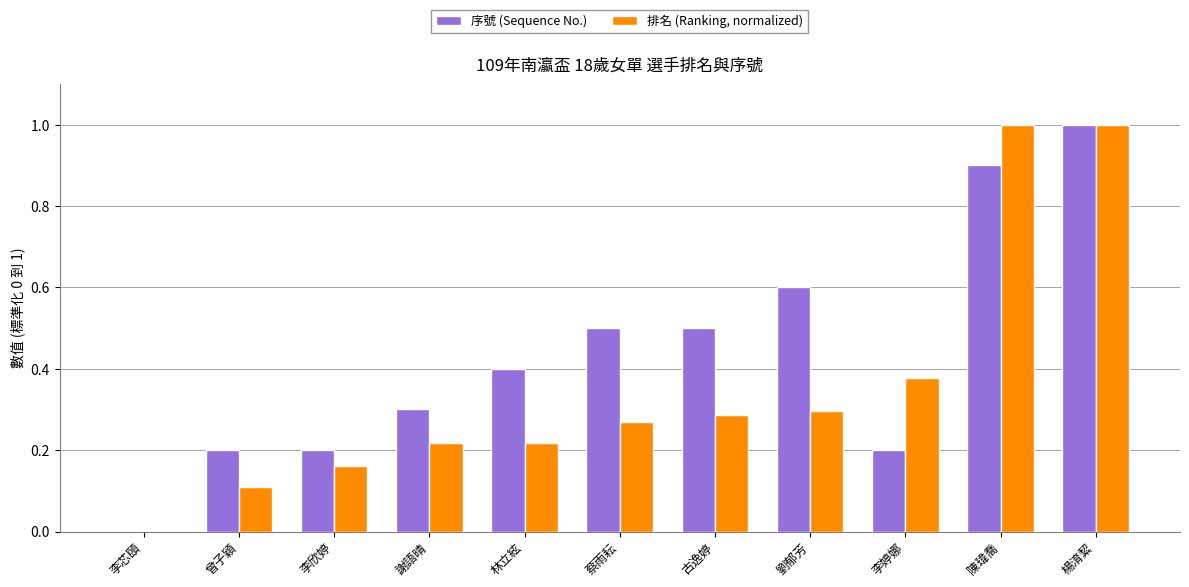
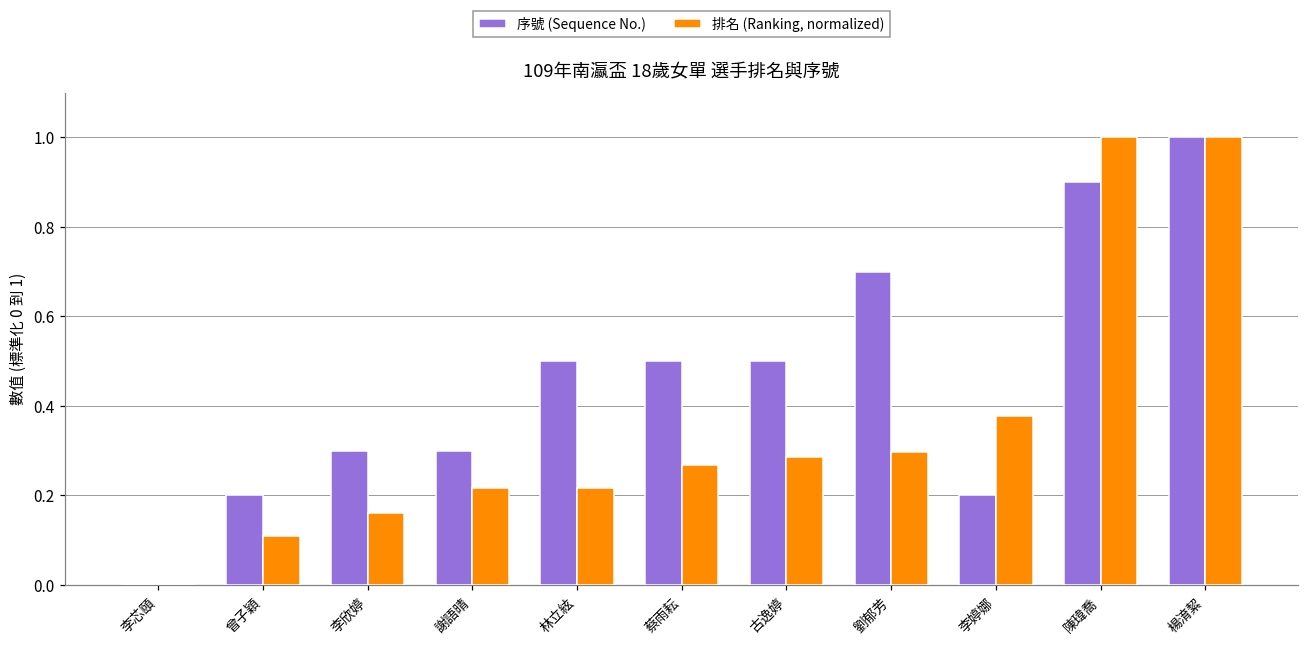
  {
    "序號 (Sequence No.)": {
      "李芯頤": 0.00,
      "曾子穎": 0.20,
-     "李欣婷": 0.20,
+     "李欣婷": 0.30,
      "謝語晴": 0.30,
-     "林立絃": 0.40,
+     "林立絃": 0.50,
      "蔡雨耘": 0.50,
      "古逸婷": 0.50,
-     "劉郁芳": 0.60,
+     "劉郁芳": 0.70,
      "李婷娜": 0.20,
      "陳瑋喬": 0.90,
      "楊淯絜": 1.00
    },
    "排名 (Ranking, normalized)": {
      "李芯頤": 0.00,
      "曾子穎": 0.11,
      "李欣婷": 0.16,
      "謝語晴": 0.22,
      "林立絃": 0.22,
      "蔡雨耘": 0.27,
      "古逸婷": 0.29,
      "劉郁芳": 0.30,
      "李婷娜": 0.38,
      "陳瑋喬": 1.00,
      "楊淯絜": 1.00
    }
  }
